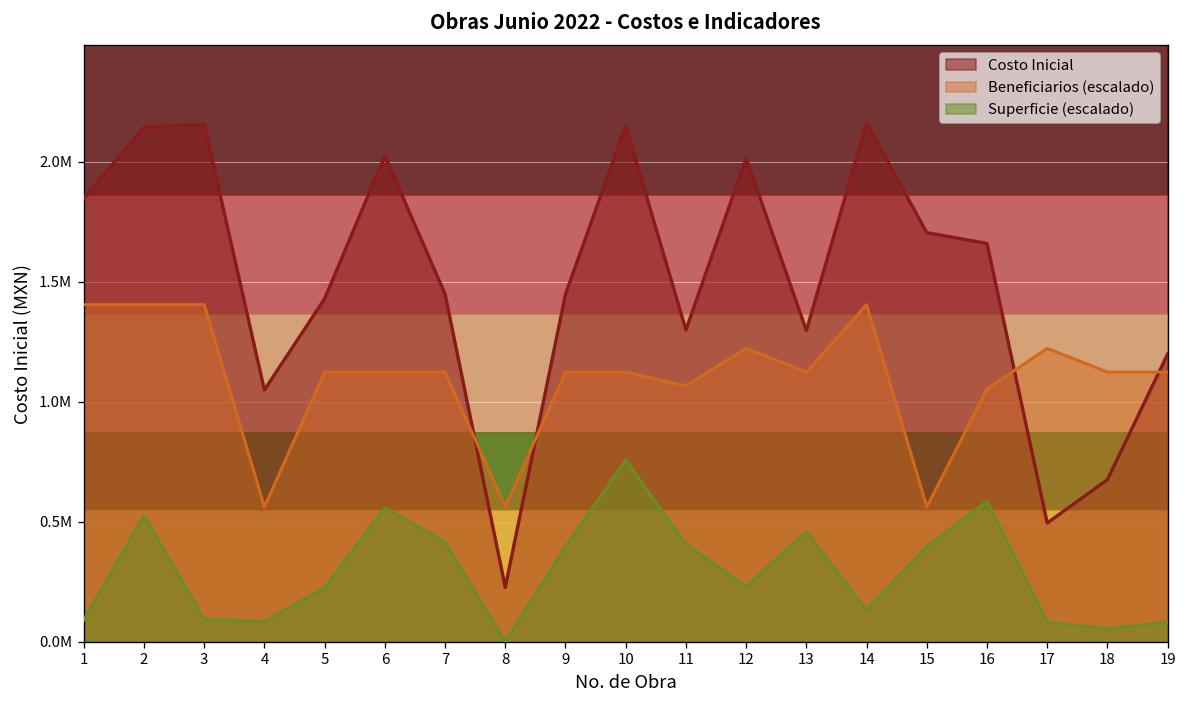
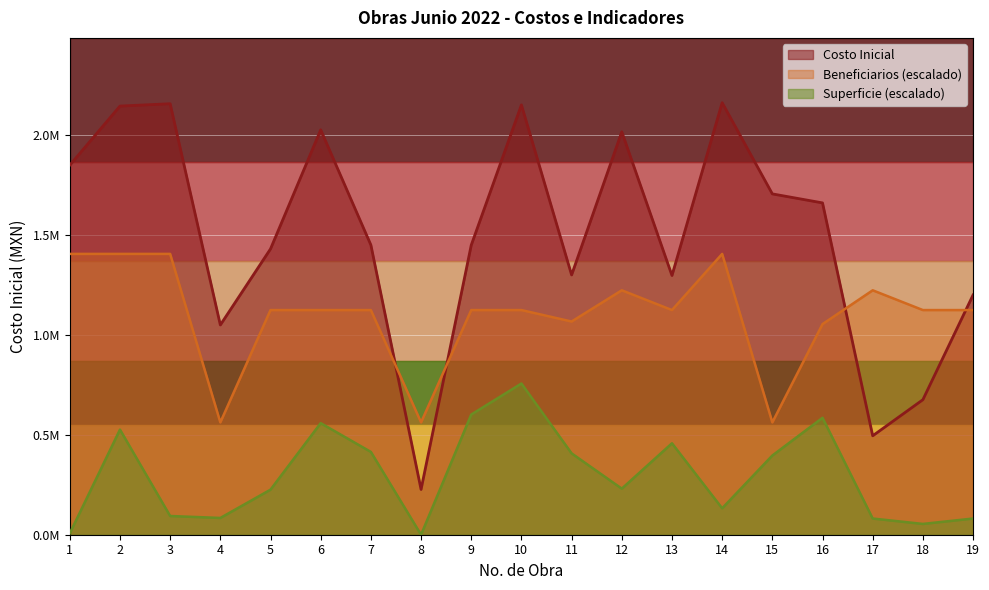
  {
    "Costo Inicial": {
      "1": 1850000,
      "2": 2140000,
      "3": 2150000,
      "4": 1050000,
      "5": 1430000,
      "6": 2020000,
      "7": 1450000,
      "8": 230000,
      "9": 1450000,
      "10": 2150000,
      "11": 1300000,
      "12": 2010000,
      "13": 1300000,
      "14": 2160000,
      "15": 1700000,
      "16": 1660000,
      "17": 490000,
      "18": 680000,
      "19": 1200000
    },
    "Beneficiarios (escalado)": {
      "1": 1400000,
      "2": 1400000,
      "3": 1400000,
      "4": 560000,
      "5": 1120000,
      "6": 1120000,
      "7": 1120000,
      "8": 560000,
      "9": 1120000,
      "10": 1120000,
      "11": 1070000,
      "12": 1220000,
      "13": 1120000,
      "14": 1400000,
      "15": 560000,
      "16": 1050000,
      "17": 1220000,
      "18": 1120000,
      "19": 1120000
    },
    "Superficie (escalado)": {
-     "1": 90000,
+     "1": 10000,
      "2": 530000,
      "3": 90000,
      "4": 80000,
      "5": 230000,
      "6": 560000,
      "7": 410000,
      "8": 0,
-     "9": 400000,
+     "9": 600000,
      "10": 760000,
      "11": 410000,
      "12": 230000,
      "13": 460000,
      "14": 130000,
      "15": 400000,
      "16": 580000,
      "17": 80000,
      "18": 50000,
      "19": 80000
    }
  }
